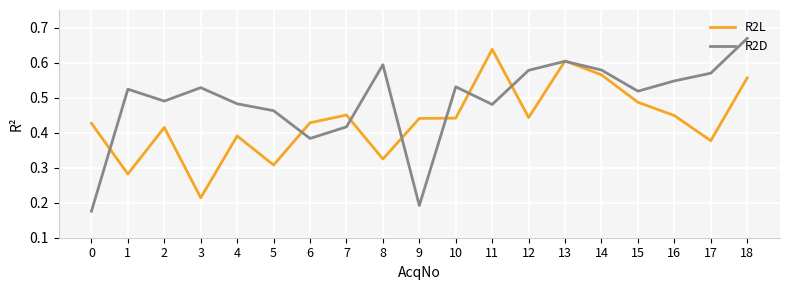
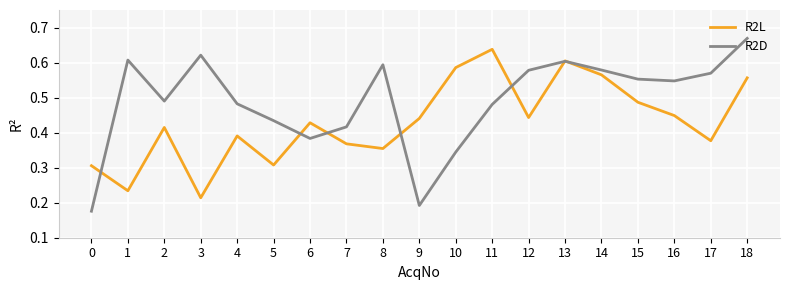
  {
    "R2L": {
-     "0": 0.43,
-     "1": 0.28,
+     "0": 0.31,
+     "1": 0.23,
      "2": 0.41,
      "3": 0.21,
      "4": 0.39,
      "5": 0.31,
      "6": 0.43,
-     "7": 0.45,
-     "8": 0.32,
+     "7": 0.37,
+     "8": 0.35,
      "9": 0.44,
-     "10": 0.44,
+     "10": 0.59,
      "11": 0.64,
      "12": 0.44,
      "14": 0.56,
      "15": 0.49,
      "16": 0.45,
      "17": 0.38,
      "18": 0.56
    },
    "R2D": {
      "0": 0.18,
-     "1": 0.52,
+     "1": 0.61,
      "2": 0.49,
-     "3": 0.53,
+     "3": 0.62,
      "4": 0.48,
-     "5": 0.46,
+     "5": 0.43,
      "6": 0.38,
      "7": 0.42,
      "8": 0.59,
      "9": 0.19,
-     "10": 0.53,
+     "10": 0.34,
      "11": 0.48,
      "12": 0.58,
      "14": 0.58,
-     "15": 0.52,
+     "15": 0.55,
      "16": 0.55,
      "17": 0.57,
      "18": 0.67
    }
  }
